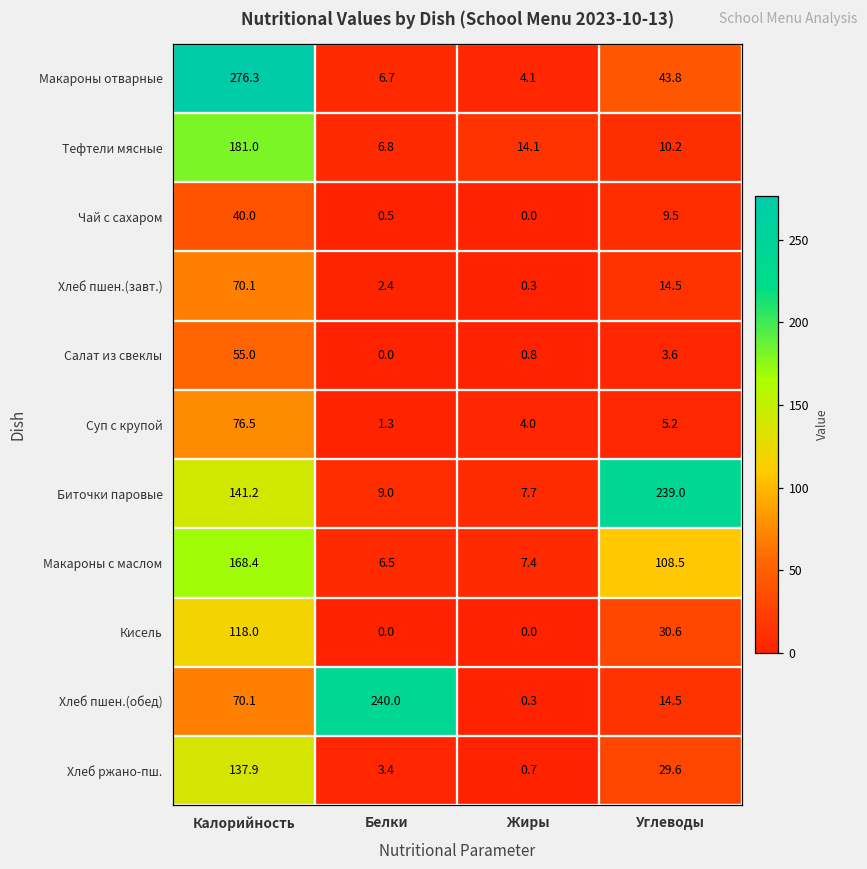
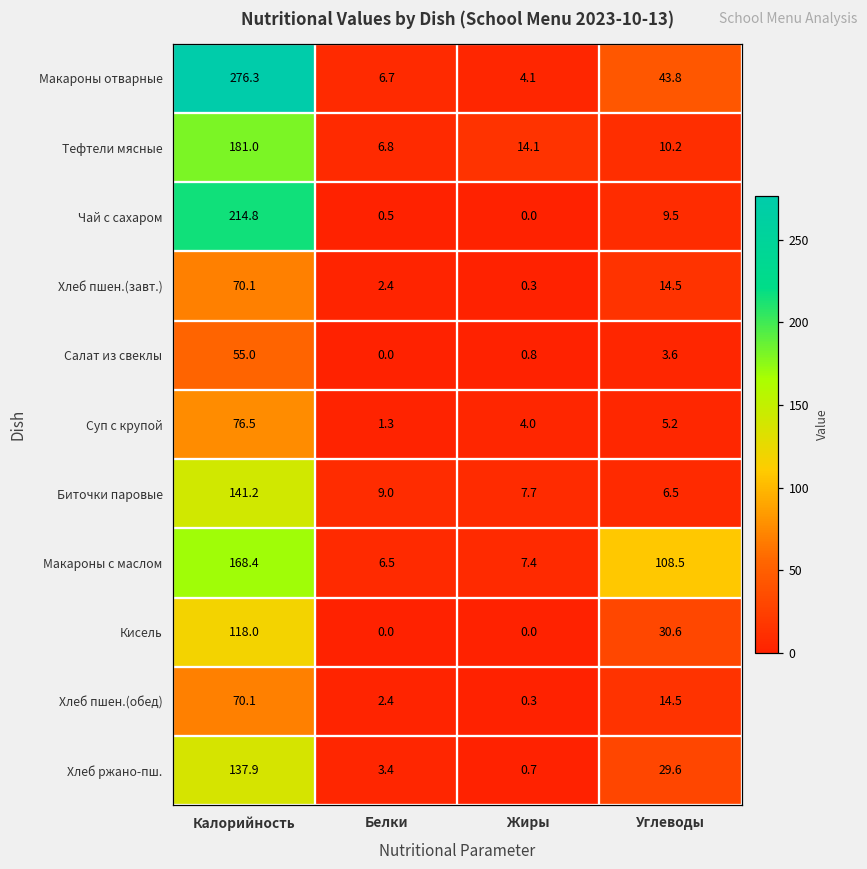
  {
    "Макароны отварные": {
      "Калорийность": 276.3,
      "Белки": 6.7,
      "Жиры": 4.1,
      "Углеводы": 43.8
    },
    "Тефтели мясные": {
      "Калорийность": 181.0,
      "Белки": 6.8,
      "Жиры": 14.1,
      "Углеводы": 10.2
    },
    "Чай с сахаром": {
-     "Калорийность": 40.0,
+     "Калорийность": 214.8,
      "Белки": 0.5,
      "Жиры": 0.0,
      "Углеводы": 9.5
    },
    "Хлеб пшен.(завт.)": {
      "Калорийность": 70.1,
      "Белки": 2.4,
      "Жиры": 0.3,
      "Углеводы": 14.5
    },
    "Салат из свеклы": {
      "Калорийность": 55.0,
      "Белки": 0.0,
      "Жиры": 0.8,
      "Углеводы": 3.6
    },
    "Суп с крупой": {
      "Калорийность": 76.5,
      "Белки": 1.3,
      "Жиры": 4.0,
      "Углеводы": 5.2
    },
    "Биточки паровые": {
      "Калорийность": 141.2,
      "Белки": 9.0,
      "Жиры": 7.7,
-     "Углеводы": 239.0
+     "Углеводы": 6.5
    },
    "Макароны с маслом": {
      "Калорийность": 168.4,
      "Белки": 6.5,
      "Жиры": 7.4,
      "Углеводы": 108.5
    },
    "Кисель": {
      "Калорийность": 118.0,
      "Белки": 0.0,
      "Жиры": 0.0,
      "Углеводы": 30.6
    },
    "Хлеб пшен.(обед)": {
      "Калорийность": 70.1,
-     "Белки": 240.0,
+     "Белки": 2.4,
      "Жиры": 0.3,
      "Углеводы": 14.5
    },
    "Хлеб ржано-пш.": {
      "Калорийность": 137.9,
      "Белки": 3.4,
      "Жиры": 0.7,
      "Углеводы": 29.6
    }
  }
